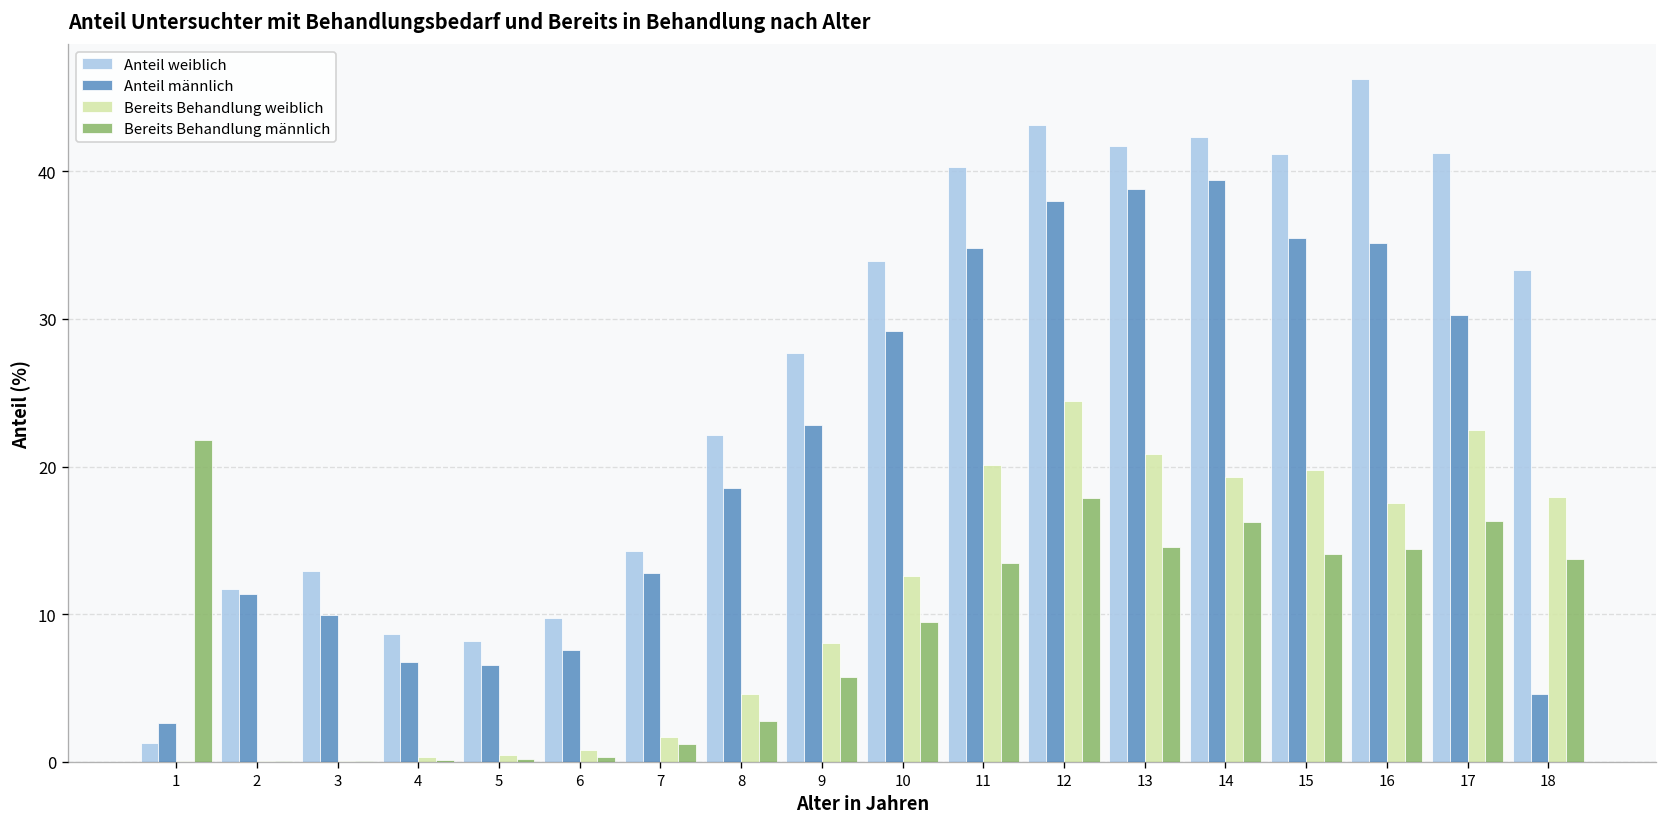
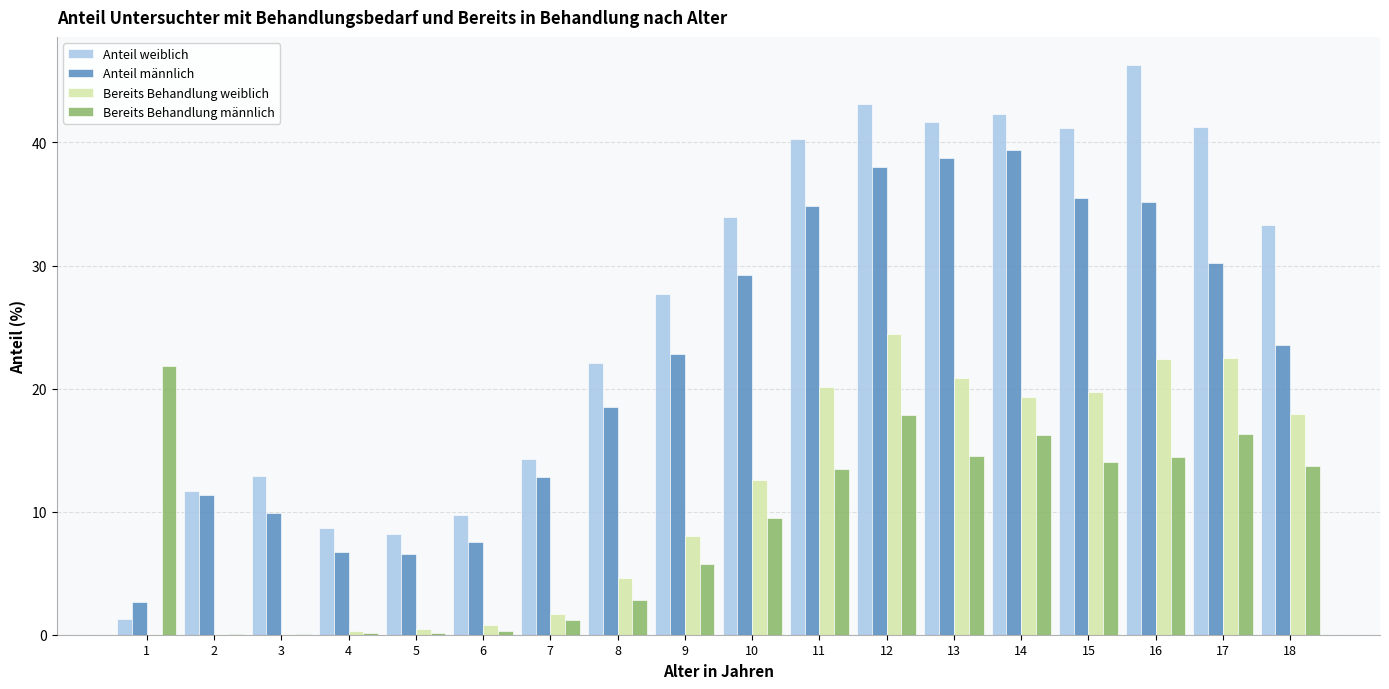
  {
    "Anteil weiblich": {
      "1": 1.3,
      "2": 11.7,
      "3": 12.9,
      "4": 8.7,
      "5": 8.2,
      "6": 9.7,
      "7": 14.3,
      "8": 22.1,
      "9": 27.7,
      "10": 33.9,
      "11": 40.3,
      "12": 43.1,
      "13": 41.7,
      "14": 42.3,
      "15": 41.2,
      "16": 46.3,
      "17": 41.3,
      "18": 33.3
    },
    "Anteil männlich": {
      "1": 2.7,
      "2": 11.4,
      "3": 9.9,
      "4": 6.8,
      "5": 6.5,
      "6": 7.6,
      "7": 12.8,
      "8": 18.5,
      "9": 22.8,
      "10": 29.2,
      "11": 34.8,
      "12": 38.0,
      "13": 38.8,
      "14": 39.4,
      "15": 35.5,
      "16": 35.2,
      "17": 30.2,
-     "18": 4.6
+     "18": 23.5
    },
    "Bereits Behandlung weiblich": {
      "4": 0.3,
      "5": 0.4,
      "6": 0.8,
      "7": 1.7,
      "8": 4.6,
      "9": 8.0,
      "10": 12.6,
      "11": 20.1,
      "12": 24.4,
      "13": 20.9,
      "14": 19.3,
      "15": 19.7,
-     "16": 17.5,
+     "16": 22.4,
      "17": 22.5,
      "18": 17.9
    },
    "Bereits Behandlung männlich": {
      "1": 21.8,
      "6": 0.3,
      "7": 1.2,
      "8": 2.8,
      "9": 5.8,
      "10": 9.5,
      "11": 13.5,
      "12": 17.9,
      "13": 14.5,
      "14": 16.3,
      "15": 14.0,
      "16": 14.4,
      "17": 16.3,
      "18": 13.7
    }
  }
